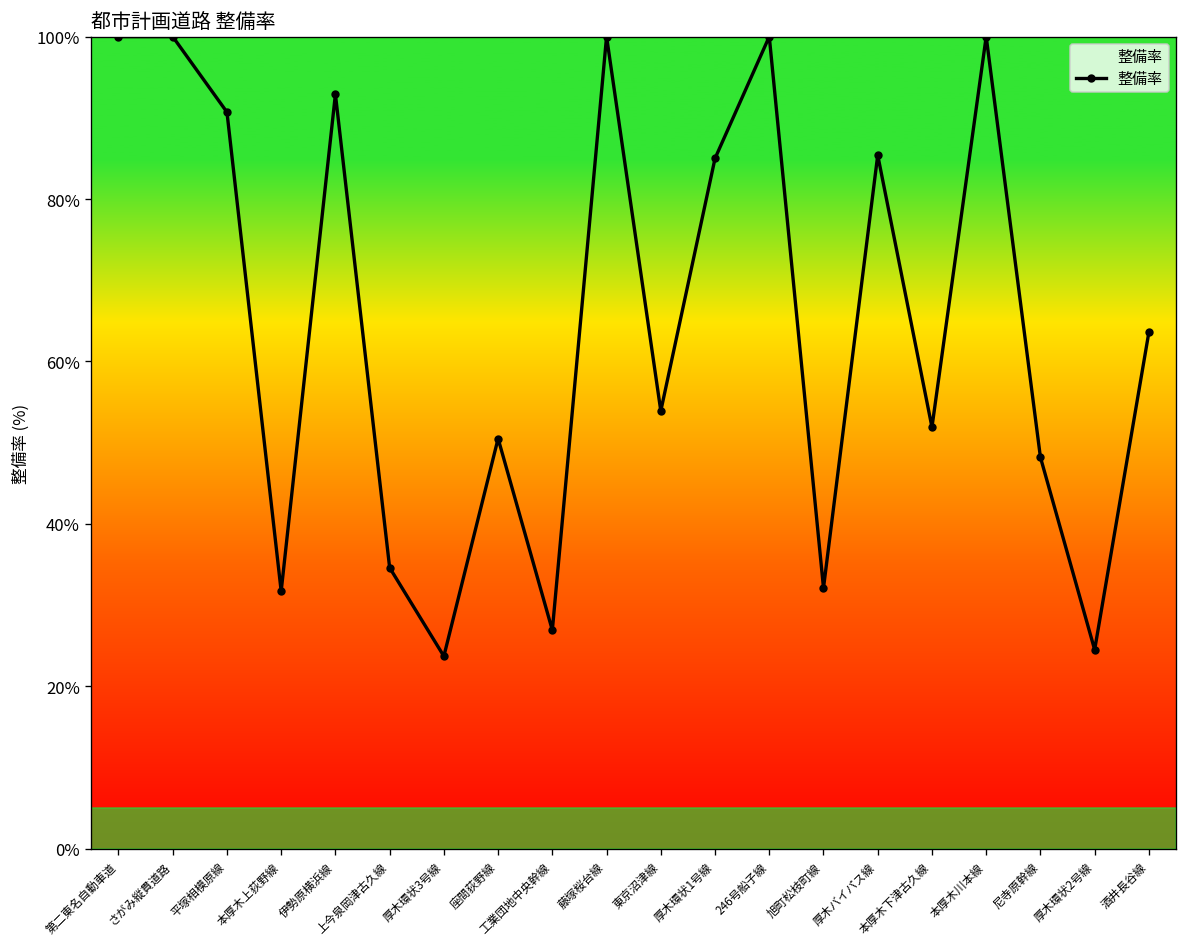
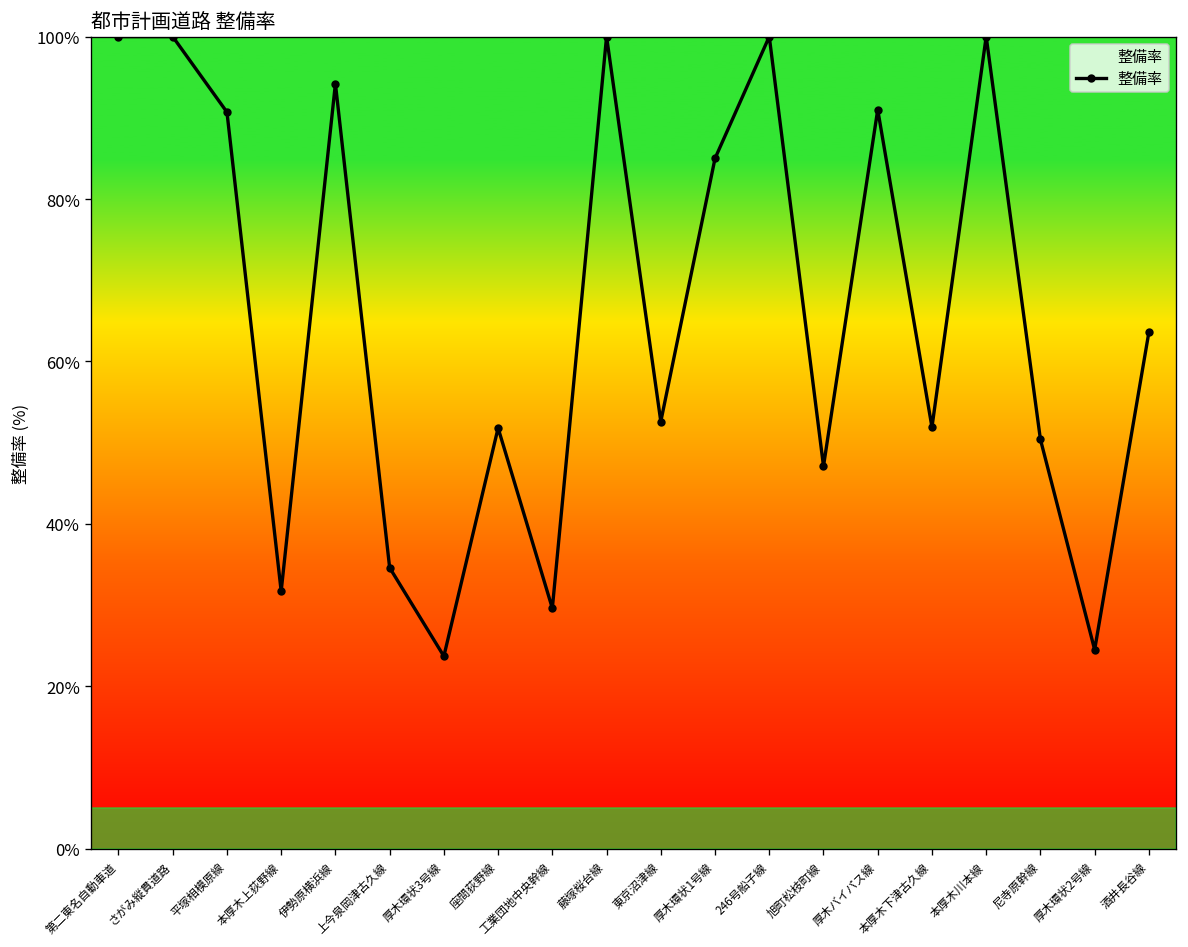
  {
    "第二東名自動車道": "100%",
    "さがみ縦貫道路": "100%",
    "平塚相模原線": "91%",
    "本厚木上荻野線": "32%",
-   "伊勢原横浜線": "93%",
+   "伊勢原横浜線": "94%",
    "上今泉岡津古久線": "35%",
    "厚木環状3号線": "24%",
-   "座間荻野線": "51%",
-   "工業団地中央幹線": "27%",
+   "座間荻野線": "52%",
+   "工業団地中央幹線": "30%",
    "藤塚桜台線": "100%",
-   "東京沼津線": "54%",
+   "東京沼津線": "53%",
    "厚木環状1号線": "85%",
    "246号船子線": "100%",
-   "旭町松枝町線": "32%",
-   "厚木バイパス線": "85%",
+   "旭町松枝町線": "47%",
+   "厚木バイパス線": "91%",
    "本厚木下津古久線": "52%",
    "本厚木川本線": "100%",
-   "尼寺原幹線": "48%",
+   "尼寺原幹線": "50%",
    "厚木環状2号線": "25%",
    "酒井長谷線": "64%"
  }
